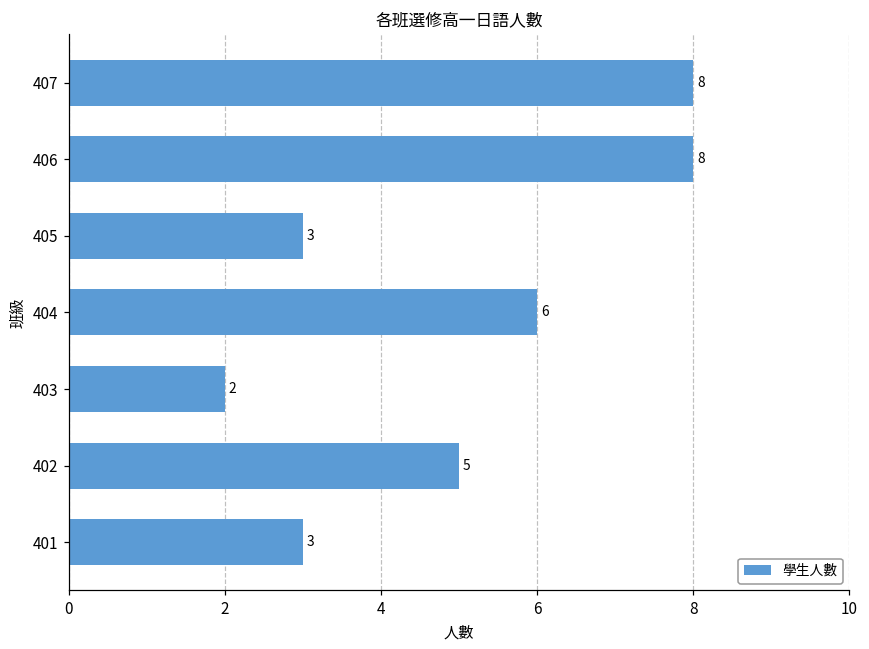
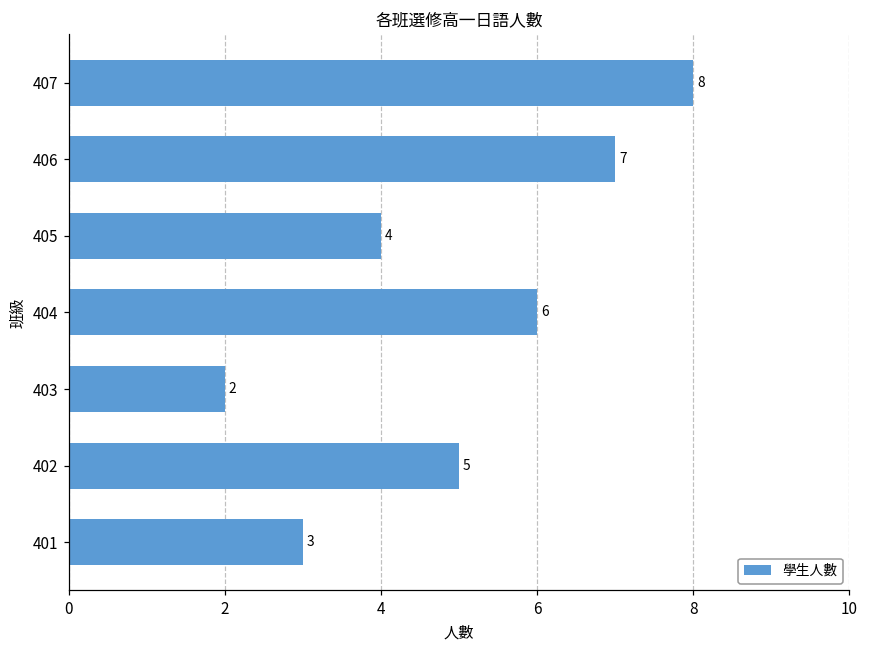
  {
    "407": 8,
-   "406": 8,
-   "405": 3,
+   "406": 7,
+   "405": 4,
    "404": 6,
    "403": 2,
    "402": 5,
    "401": 3
  }
